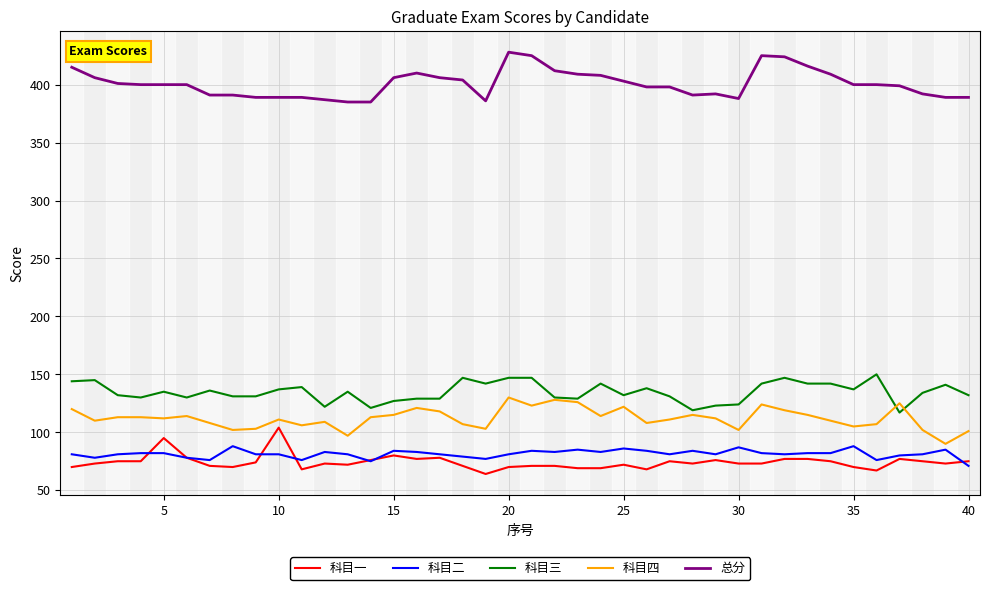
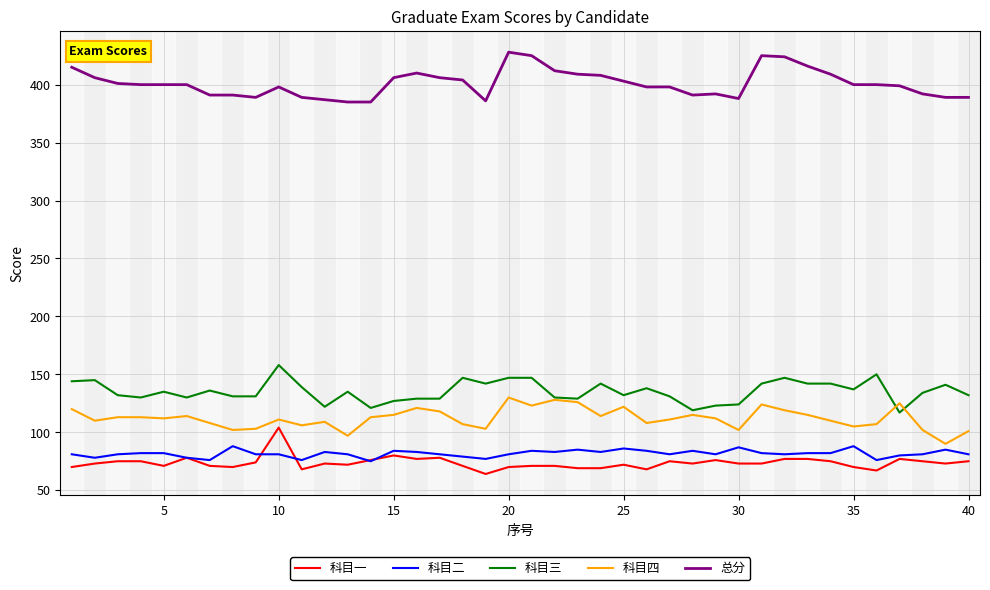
  {
    "科目一": {
-     "5": 95,
+     "5": 71,
      "10": 104,
      "15": 80,
      "20": 70,
      "25": 72,
      "30": 73,
      "35": 70,
      "40": 75
    },
    "科目二": {
      "5": 82,
      "10": 81,
      "15": 84,
      "20": 81,
      "25": 86,
      "30": 87,
      "35": 88,
-     "40": 71
+     "40": 81
    },
    "科目三": {
      "5": 135,
-     "10": 137,
+     "10": 158,
      "15": 127,
      "20": 147,
      "25": 132,
      "30": 124,
      "35": 137,
      "40": 132
    },
    "科目四": {
      "5": 112,
      "10": 111,
      "15": 115,
      "20": 130,
      "25": 122,
      "30": 102,
      "35": 105,
      "40": 101
    },
    "总分": {
      "5": 400,
-     "10": 389,
+     "10": 398,
      "15": 406,
      "20": 428,
      "25": 403,
      "30": 388,
      "35": 400,
      "40": 389
    }
  }
